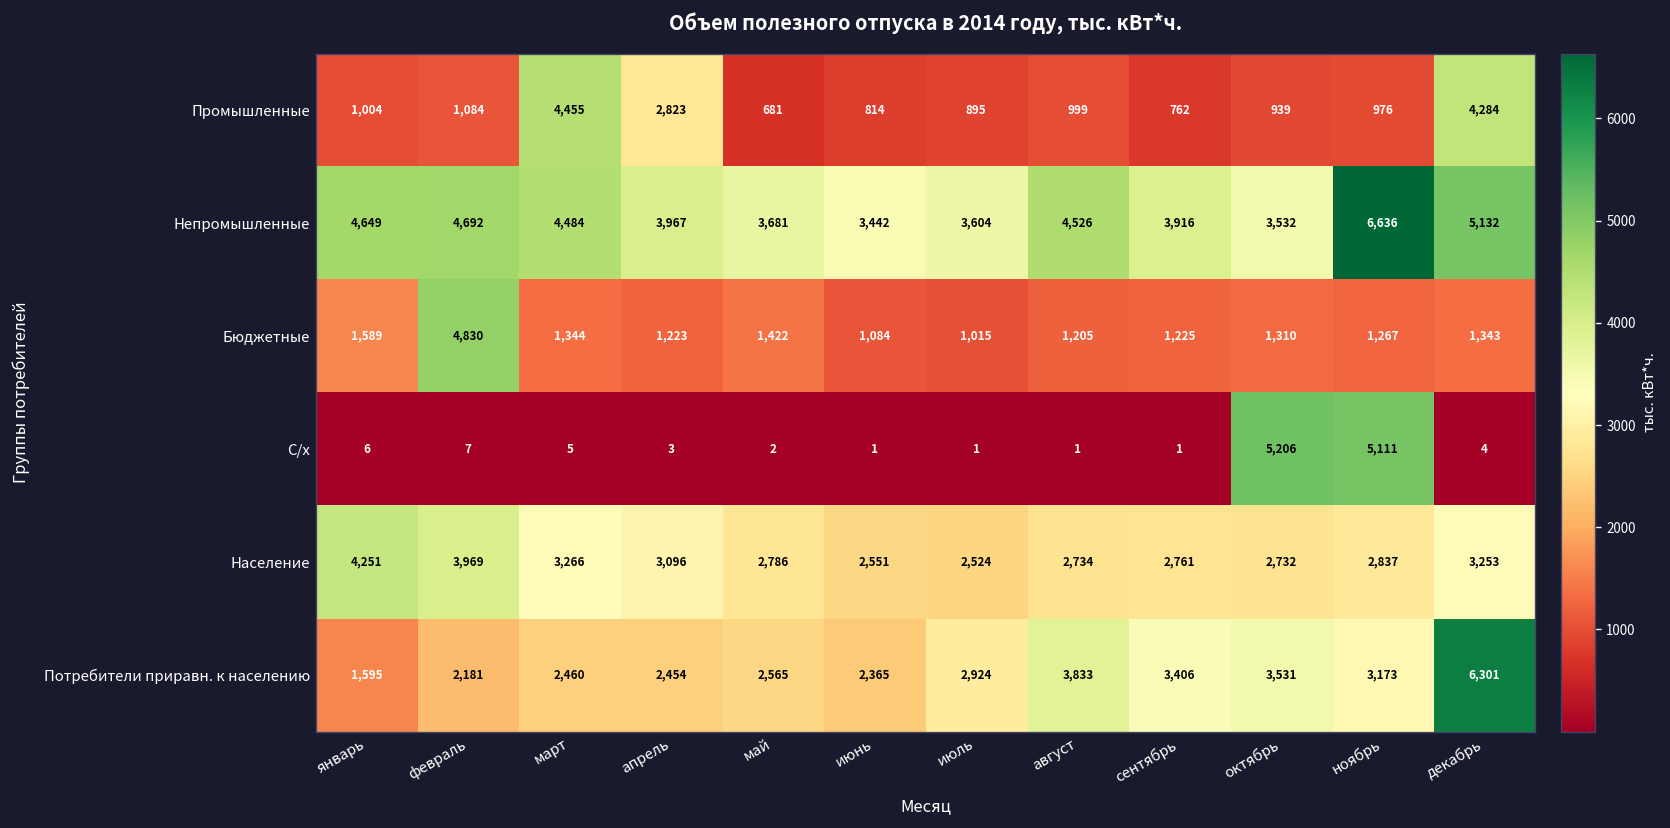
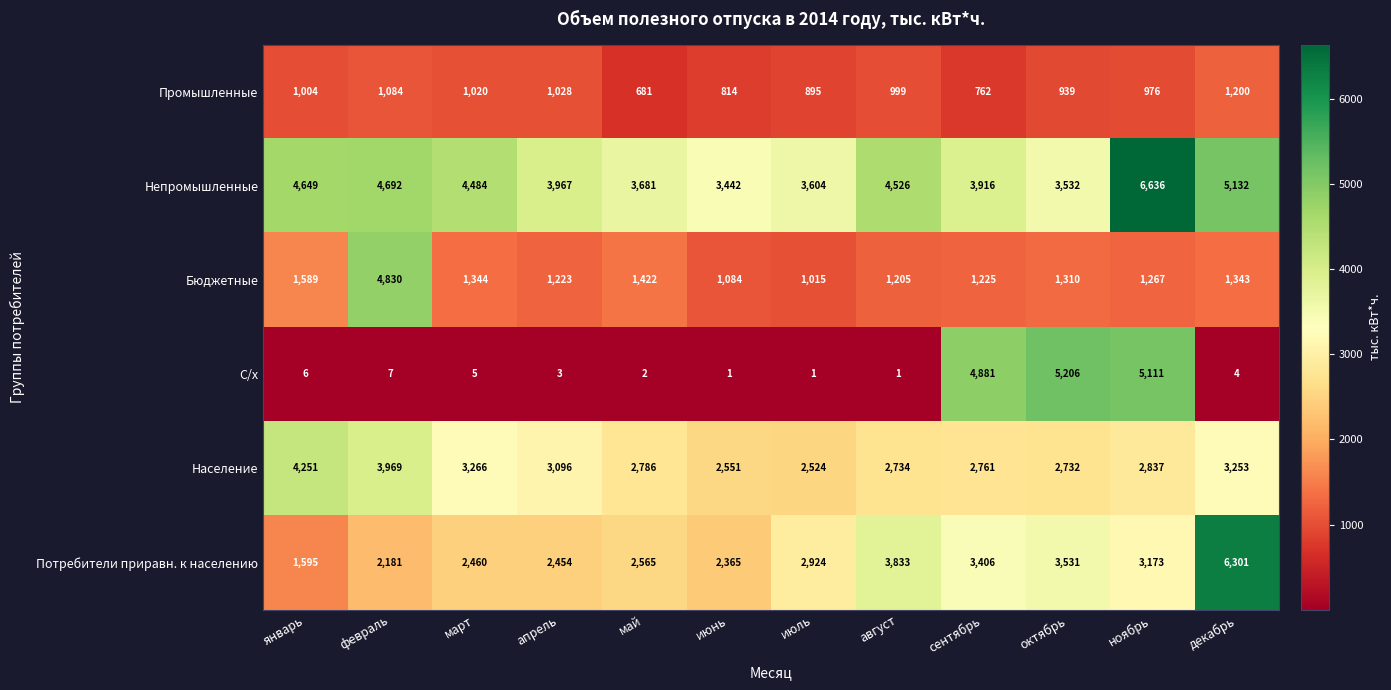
  {
    "Промышленные": {
      "январь": "1,004",
      "февраль": "1,084",
-     "март": "4,455",
-     "апрель": "2,823",
+     "март": "1,020",
+     "апрель": "1,028",
      "май": "681",
      "июнь": "814",
      "июль": "895",
      "август": "999",
      "сентябрь": "762",
      "октябрь": "939",
      "ноябрь": "976",
-     "декабрь": "4,284"
+     "декабрь": "1,200"
    },
    "Непромышленные": {
      "январь": "4,649",
      "февраль": "4,692",
      "март": "4,484",
      "апрель": "3,967",
      "май": "3,681",
      "июнь": "3,442",
      "июль": "3,604",
      "август": "4,526",
      "сентябрь": "3,916",
      "октябрь": "3,532",
      "ноябрь": "6,636",
      "декабрь": "5,132"
    },
    "Бюджетные": {
      "январь": "1,589",
      "февраль": "4,830",
      "март": "1,344",
      "апрель": "1,223",
      "май": "1,422",
      "июнь": "1,084",
      "июль": "1,015",
      "август": "1,205",
      "сентябрь": "1,225",
      "октябрь": "1,310",
      "ноябрь": "1,267",
      "декабрь": "1,343"
    },
    "С/х": {
      "январь": "6",
      "февраль": "7",
      "март": "5",
      "апрель": "3",
      "май": "2",
      "июнь": "1",
      "июль": "1",
      "август": "1",
-     "сентябрь": "1",
+     "сентябрь": "4,881",
      "октябрь": "5,206",
      "ноябрь": "5,111",
      "декабрь": "4"
    },
    "Население": {
      "январь": "4,251",
      "февраль": "3,969",
      "март": "3,266",
      "апрель": "3,096",
      "май": "2,786",
      "июнь": "2,551",
      "июль": "2,524",
      "август": "2,734",
      "сентябрь": "2,761",
      "октябрь": "2,732",
      "ноябрь": "2,837",
      "декабрь": "3,253"
    },
    "Потребители приравн. к населению": {
      "январь": "1,595",
      "февраль": "2,181",
      "март": "2,460",
      "апрель": "2,454",
      "май": "2,565",
      "июнь": "2,365",
      "июль": "2,924",
      "август": "3,833",
      "сентябрь": "3,406",
      "октябрь": "3,531",
      "ноябрь": "3,173",
      "декабрь": "6,301"
    }
  }
